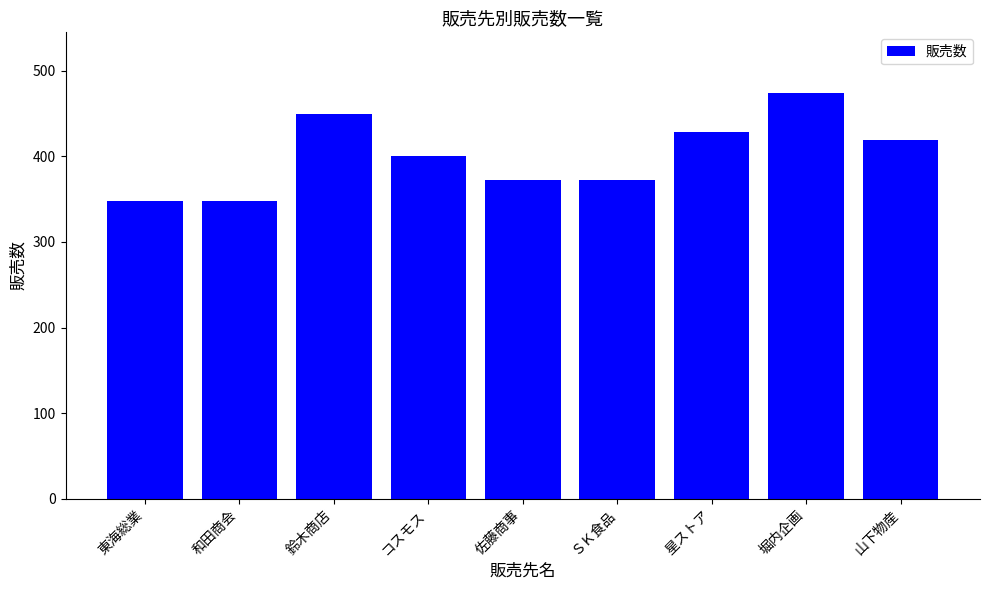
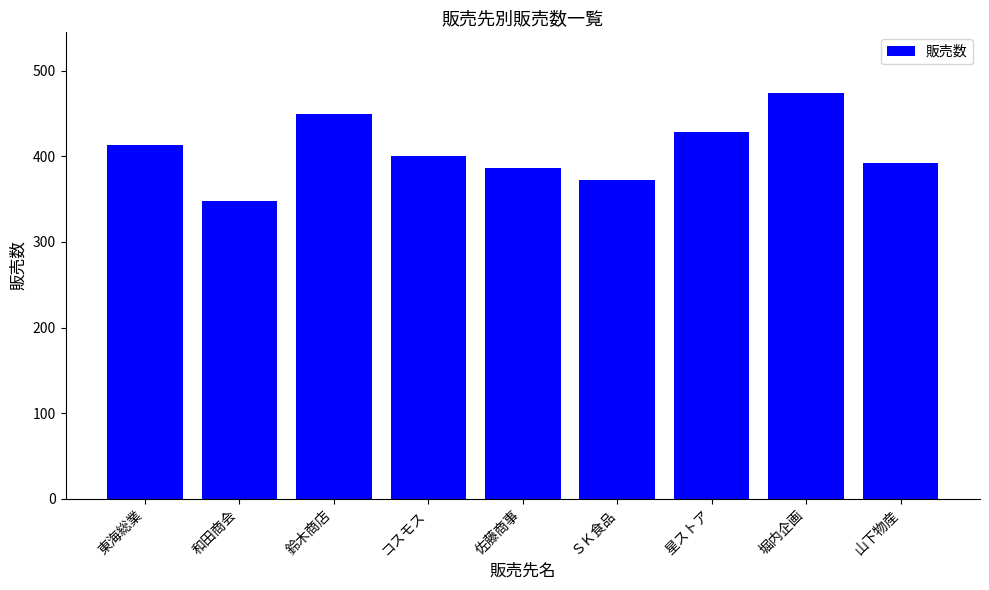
  {
-   "東海総業": 350,
+   "東海総業": 410,
    "和田商会": 350,
    "鈴木商店": 450,
    "コスモス": 400,
-   "佐藤商事": 370,
+   "佐藤商事": 390,
    "ＳＫ食品": 370,
    "星ストア": 430,
    "堀内企画": 470,
-   "山下物産": 420
+   "山下物産": 390
  }
